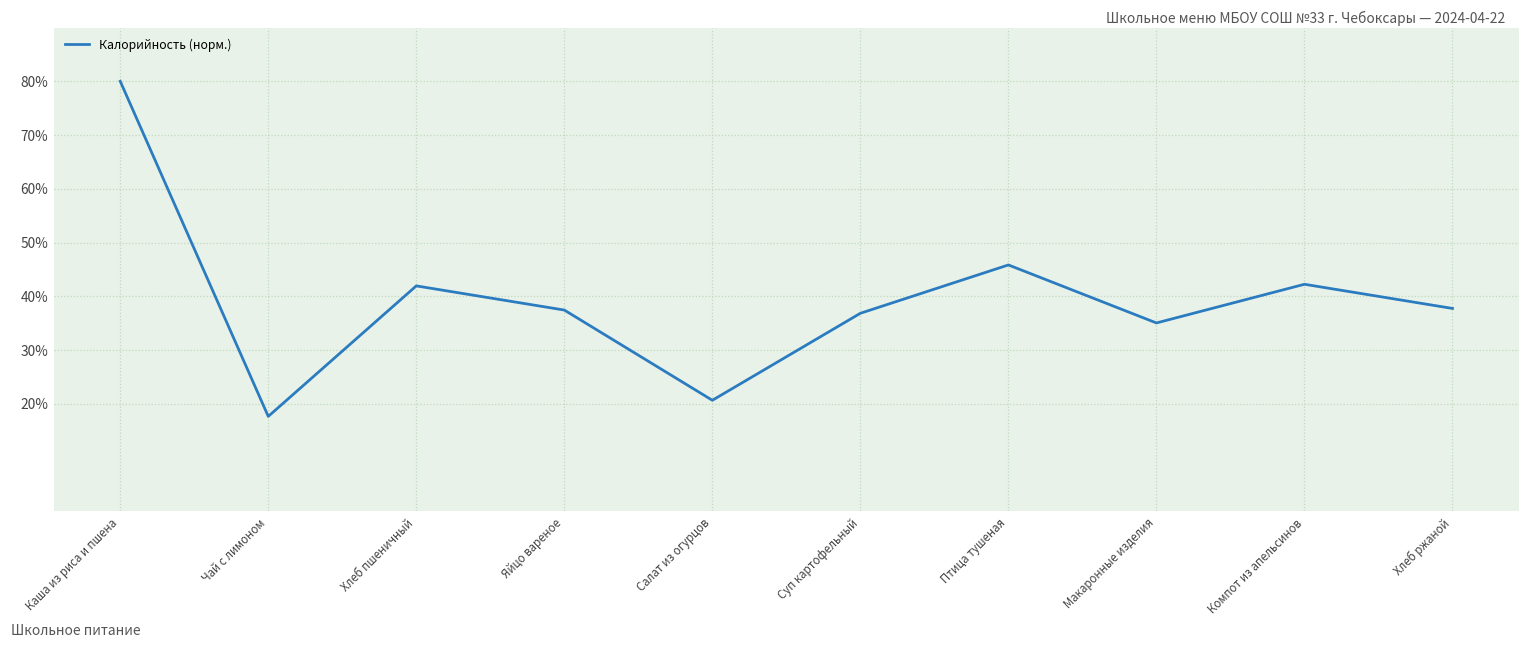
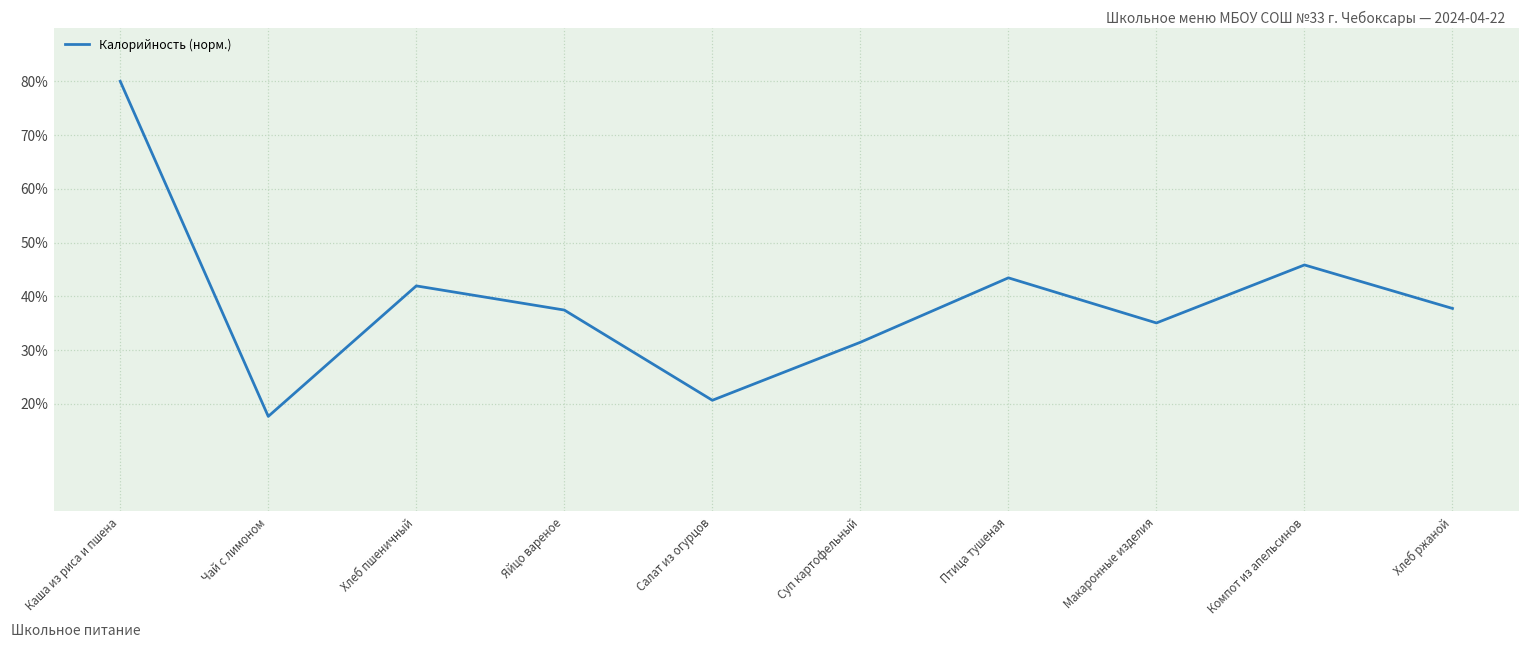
  {
    "Каша из риса и пшена": "80%",
    "Чай с лимоном": "18%",
    "Хлеб пшеничный": "42%",
    "Яйцо вареное": "37%",
    "Салат из огурцов": "21%",
-   "Суп картофельный": "37%",
-   "Птица тушеная": "46%",
+   "Суп картофельный": "31%",
+   "Птица тушеная": "43%",
    "Макаронные изделия": "35%",
-   "Компот из апельсинов": "42%",
+   "Компот из апельсинов": "46%",
    "Хлеб ржаной": "38%"
  }
